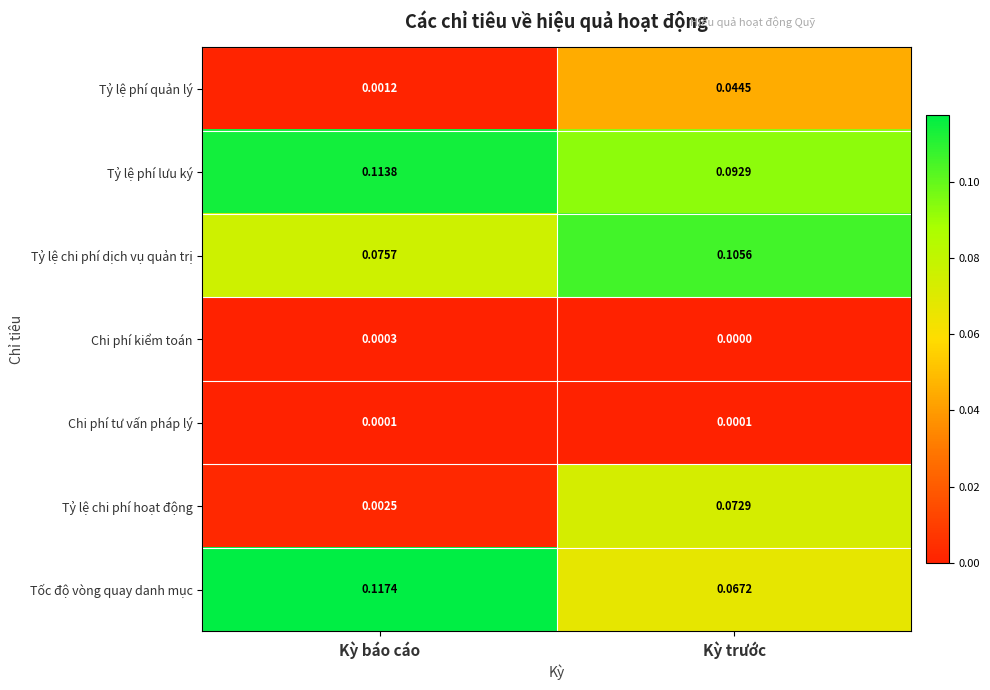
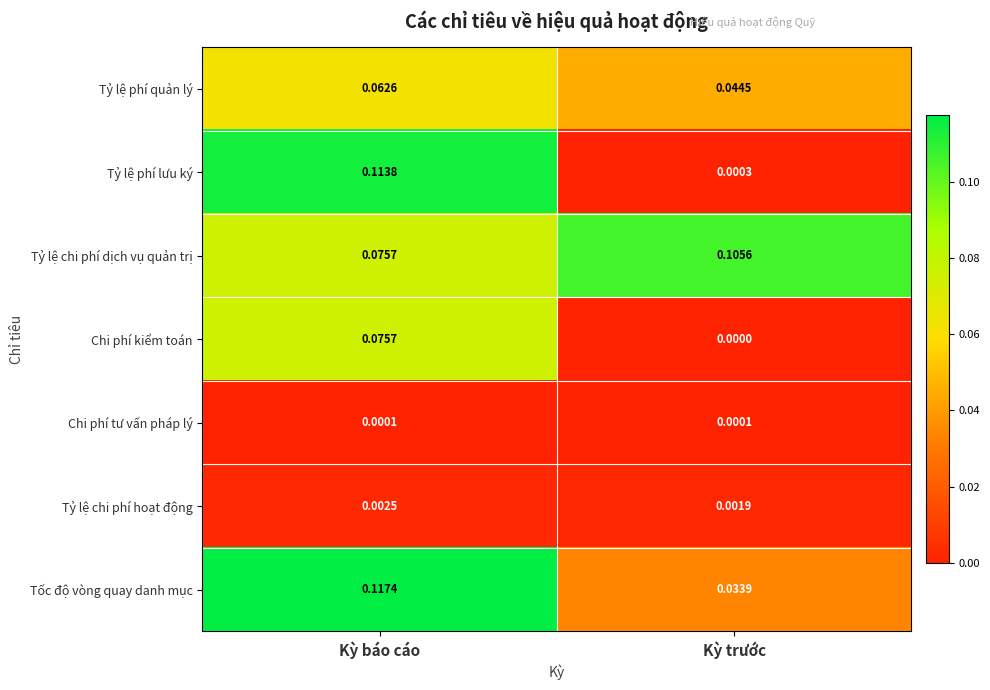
  {
    "Tỷ lệ phí quản lý": {
-     "Kỳ báo cáo": 0.0012,
+     "Kỳ báo cáo": 0.0626,
      "Kỳ trước": 0.0445
    },
    "Tỷ lệ phí lưu ký": {
      "Kỳ báo cáo": 0.1138,
-     "Kỳ trước": 0.0929
+     "Kỳ trước": 0.0003
    },
    "Tỷ lệ chi phí dịch vụ quản trị": {
      "Kỳ báo cáo": 0.0757,
      "Kỳ trước": 0.1056
    },
    "Chi phí kiểm toán": {
-     "Kỳ báo cáo": 0.0003,
+     "Kỳ báo cáo": 0.0757,
      "Kỳ trước": 0.0000
    },
    "Chi phí tư vấn pháp lý": {
      "Kỳ báo cáo": 0.0001,
      "Kỳ trước": 0.0001
    },
    "Tỷ lệ chi phí hoạt động": {
      "Kỳ báo cáo": 0.0025,
-     "Kỳ trước": 0.0729
+     "Kỳ trước": 0.0019
    },
    "Tốc độ vòng quay danh mục": {
      "Kỳ báo cáo": 0.1174,
-     "Kỳ trước": 0.0672
+     "Kỳ trước": 0.0339
    }
  }
